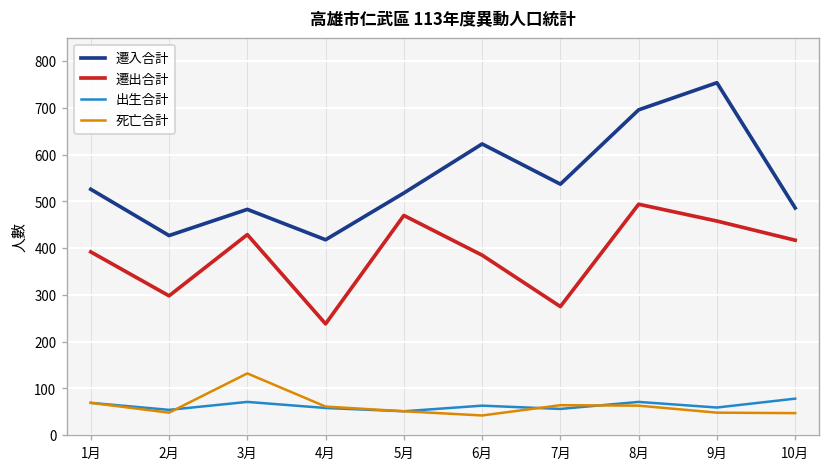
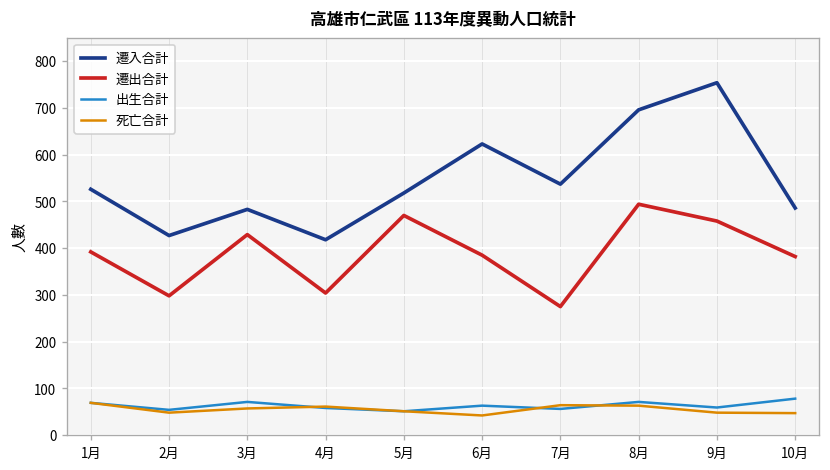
  {
    "遷入合計": {
      "1月": 530,
      "2月": 430,
      "3月": 480,
      "4月": 420,
      "5月": 520,
      "6月": 620,
      "7月": 540,
      "8月": 700,
      "9月": 750,
      "10月": 490
    },
    "遷出合計": {
      "1月": 390,
      "2月": 300,
      "3月": 430,
-     "4月": 240,
+     "4月": 300,
      "5月": 470,
      "6月": 390,
      "7月": 280,
      "8月": 490,
      "9月": 460,
-     "10月": 420
+     "10月": 380
    },
    "出生合計": {
      "3月": 70,
      "6月": 60,
      "7月": 60,
      "8月": 70,
      "9月": 60,
      "10月": 80
    },
    "死亡合計": {
-     "3月": 130,
+     "3月": 60,
      "6月": 40,
      "7月": 60,
      "8月": 60,
      "9月": 50,
      "10月": 50
    }
  }
